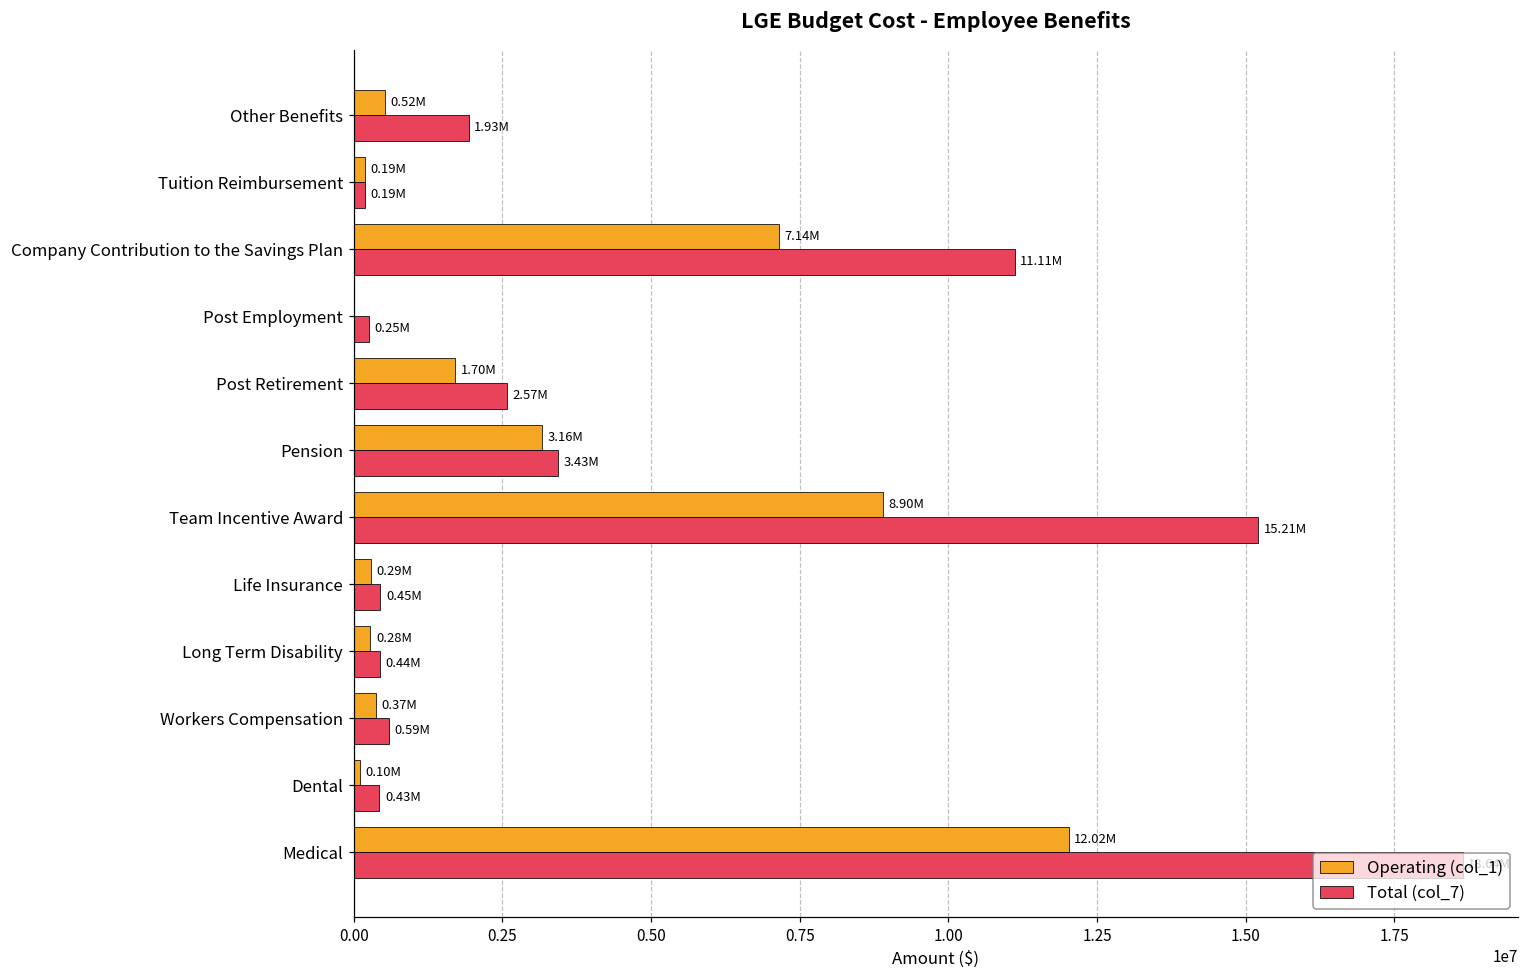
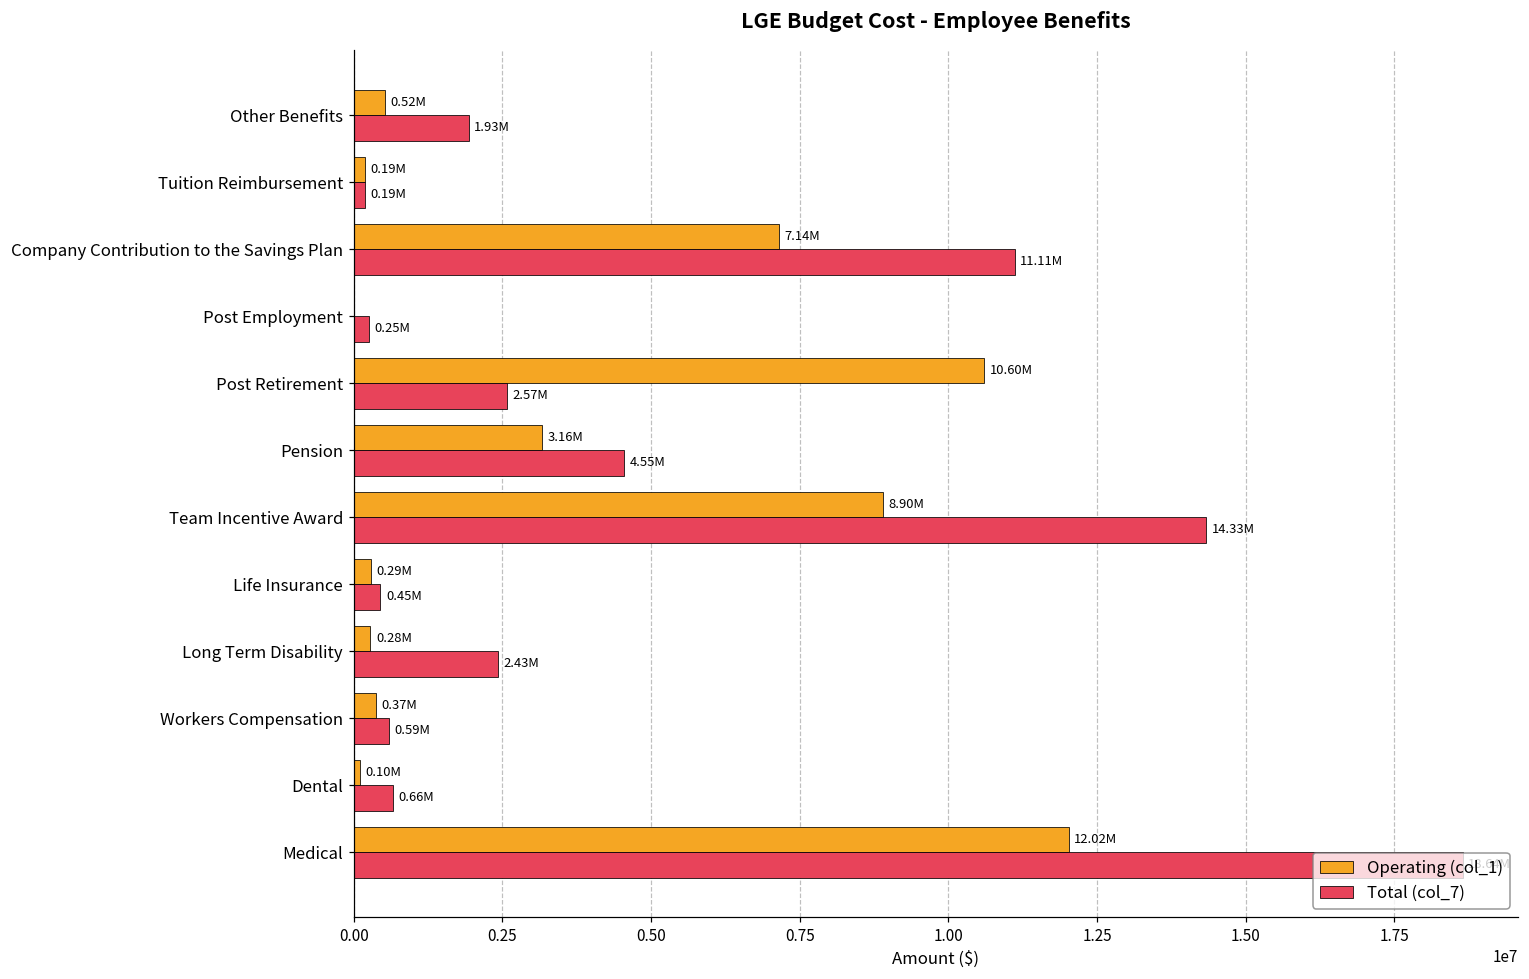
  {
    "Operating (col_1)": {
      "Other Benefits": "0.52M",
      "Tuition Reimbursement": "0.19M",
      "Company Contribution to the Savings Plan": "7.14M",
-     "Post Retirement": "1.70M",
+     "Post Retirement": "10.60M",
      "Pension": "3.16M",
      "Team Incentive Award": "8.90M",
      "Life Insurance": "0.29M",
      "Long Term Disability": "0.28M",
      "Workers Compensation": "0.37M",
      "Dental": "0.10M",
      "Medical": "12.02M"
    },
    "Total (col_7)": {
      "Other Benefits": "1.93M",
      "Tuition Reimbursement": "0.19M",
      "Company Contribution to the Savings Plan": "11.11M",
      "Post Employment": "0.25M",
      "Post Retirement": "2.57M",
-     "Pension": "3.43M",
-     "Team Incentive Award": "15.21M",
+     "Pension": "4.55M",
+     "Team Incentive Award": "14.33M",
      "Life Insurance": "0.45M",
-     "Long Term Disability": "0.44M",
+     "Long Term Disability": "2.43M",
      "Workers Compensation": "0.59M",
-     "Dental": "0.43M"
+     "Dental": "0.66M"
    }
  }
